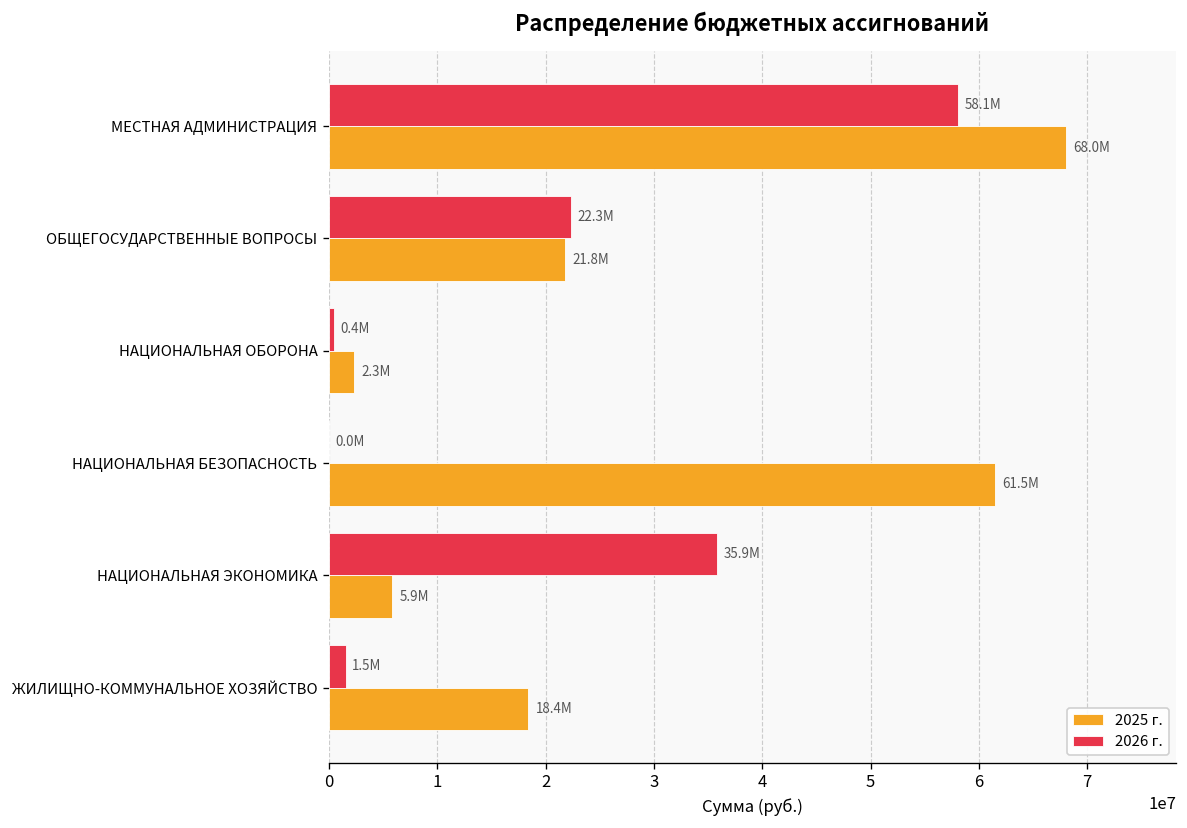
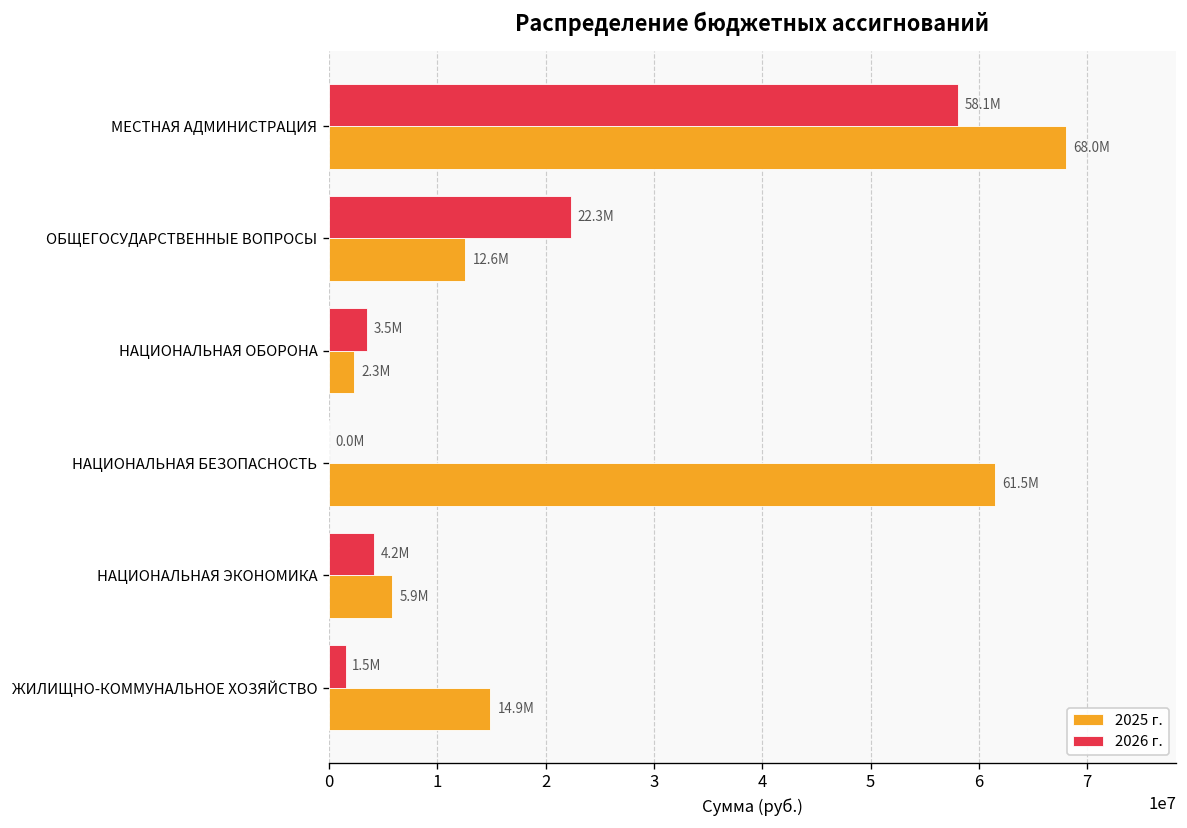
  {
    "2025 г.": {
      "МЕСТНАЯ АДМИНИСТРАЦИЯ": "68.0M",
-     "ОБЩЕГОСУДАРСТВЕННЫЕ ВОПРОСЫ": "21.8M",
+     "ОБЩЕГОСУДАРСТВЕННЫЕ ВОПРОСЫ": "12.6M",
      "НАЦИОНАЛЬНАЯ ОБОРОНА": "2.3M",
      "НАЦИОНАЛЬНАЯ БЕЗОПАСНОСТЬ": "61.5M",
      "НАЦИОНАЛЬНАЯ ЭКОНОМИКА": "5.9M",
-     "ЖИЛИЩНО-КОММУНАЛЬНОЕ ХОЗЯЙСТВО": "18.4M"
+     "ЖИЛИЩНО-КОММУНАЛЬНОЕ ХОЗЯЙСТВО": "14.9M"
    },
    "2026 г.": {
      "МЕСТНАЯ АДМИНИСТРАЦИЯ": "58.1M",
      "ОБЩЕГОСУДАРСТВЕННЫЕ ВОПРОСЫ": "22.3M",
-     "НАЦИОНАЛЬНАЯ ОБОРОНА": "0.4M",
+     "НАЦИОНАЛЬНАЯ ОБОРОНА": "3.5M",
      "НАЦИОНАЛЬНАЯ БЕЗОПАСНОСТЬ": "0.0M",
-     "НАЦИОНАЛЬНАЯ ЭКОНОМИКА": "35.9M",
+     "НАЦИОНАЛЬНАЯ ЭКОНОМИКА": "4.2M",
      "ЖИЛИЩНО-КОММУНАЛЬНОЕ ХОЗЯЙСТВО": "1.5M"
    }
  }
